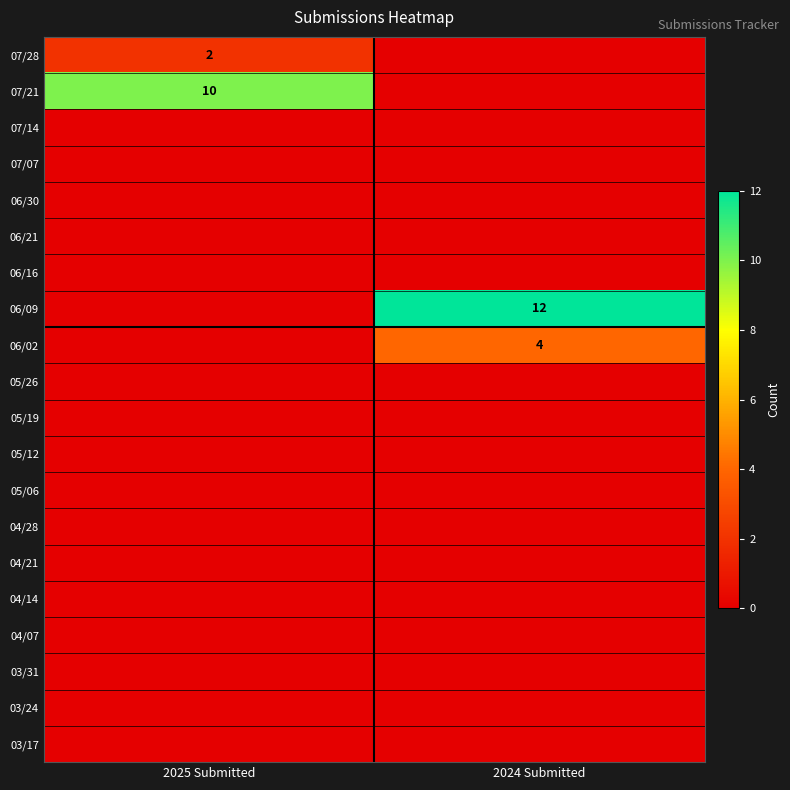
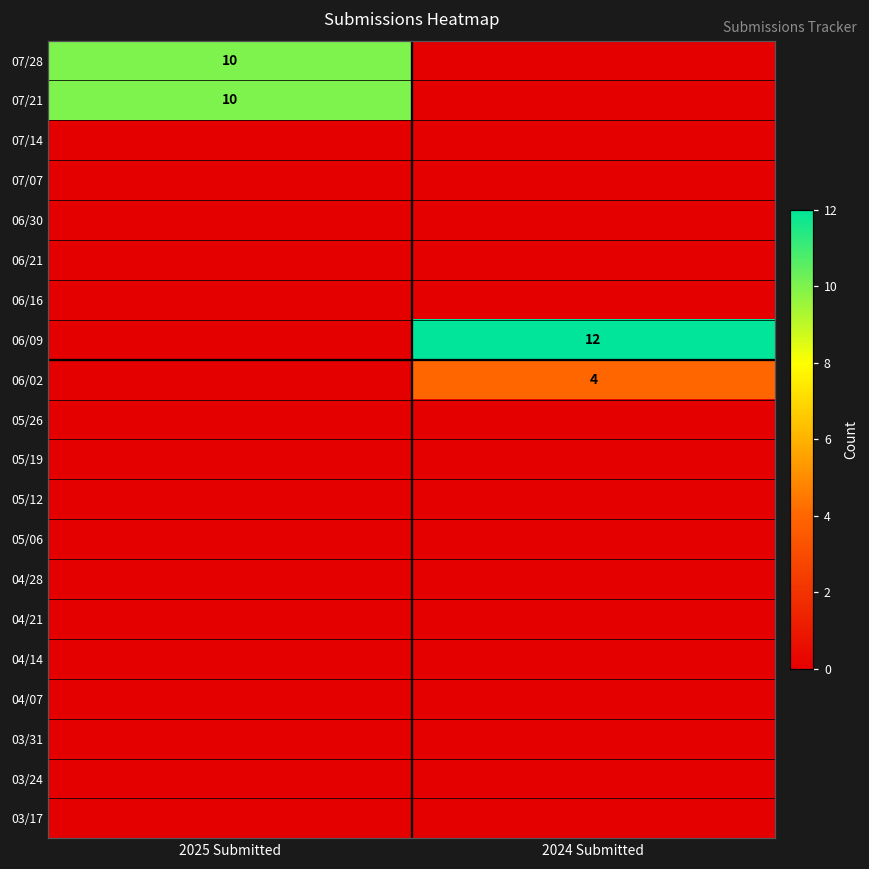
  {
    "07/28": {
-     "2025 Submitted": 2
+     "2025 Submitted": 10
    },
    "07/21": {
      "2025 Submitted": 10
    },
    "06/09": {
      "2024 Submitted": 12
    },
    "06/02": {
      "2024 Submitted": 4
    }
  }
